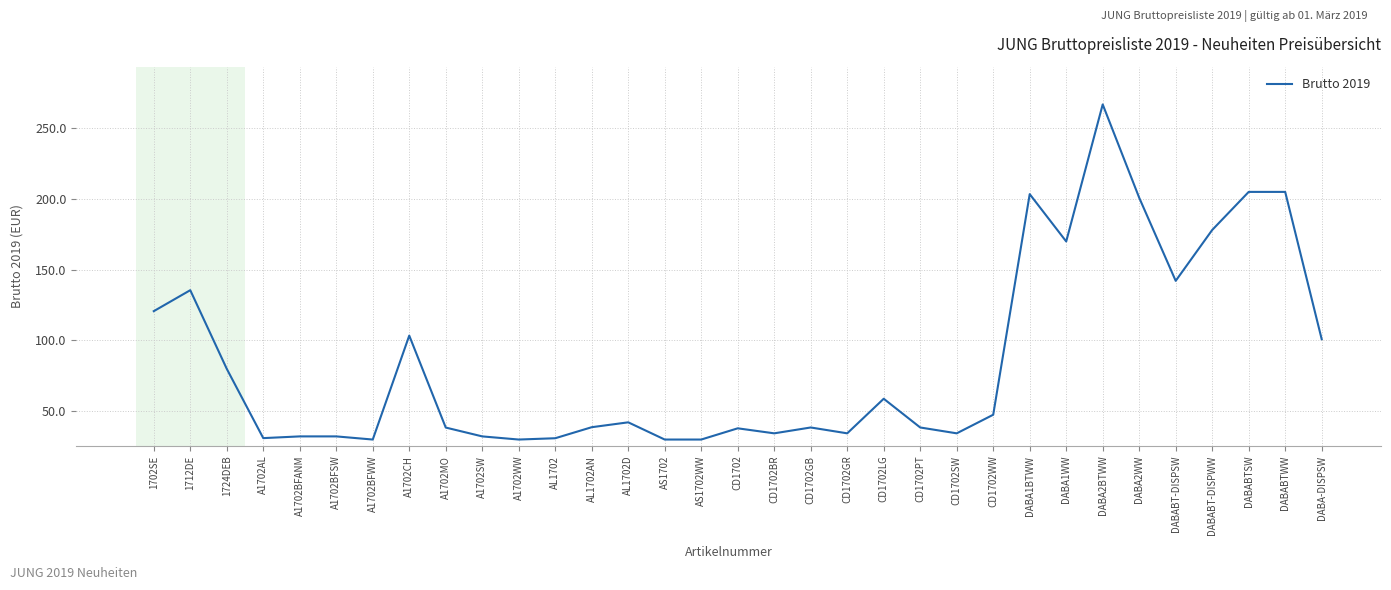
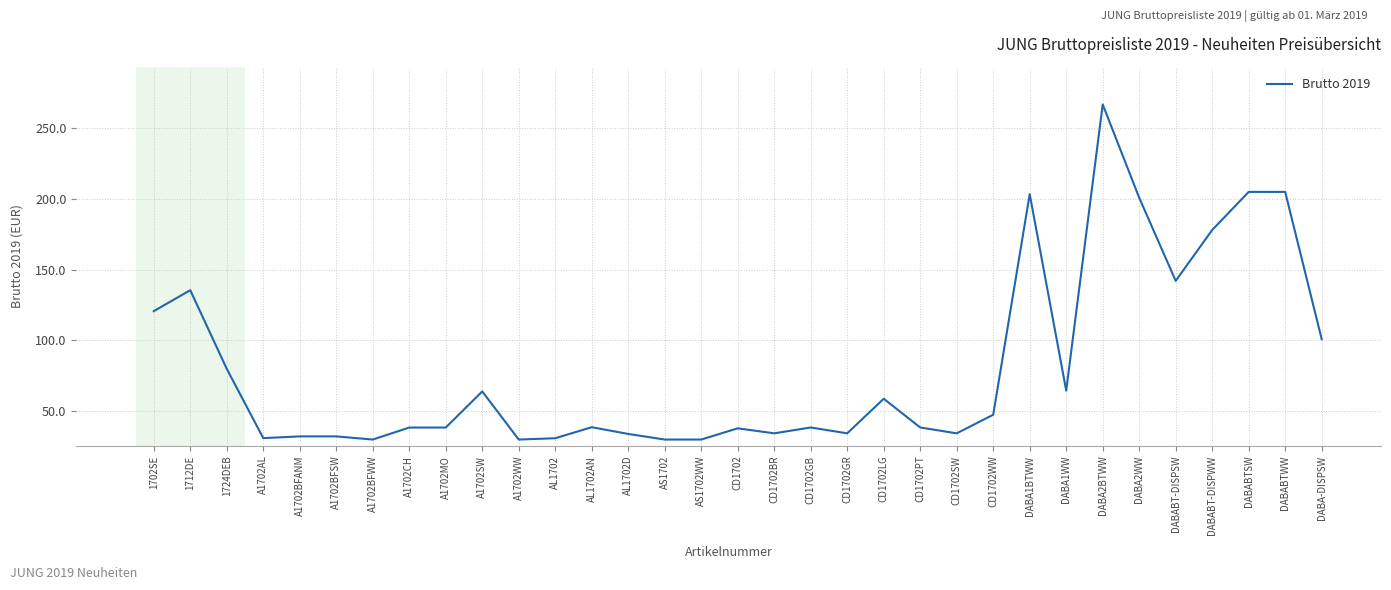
  {
    "1702SE": 121,
    "1712DE": 135,
    "1724DEB": 80,
    "A1702AL": 31,
    "A1702BFANM": 32,
    "A1702BFSW": 32,
    "A1702BFWW": 30,
-   "A1702CH": 103,
+   "A1702CH": 38,
    "A1702MO": 38,
-   "A1702SW": 32,
+   "A1702SW": 64,
    "A1702WW": 30,
    "AL1702": 31,
    "AL1702AN": 39,
-   "AL1702D": 42,
+   "AL1702D": 34,
    "AS1702": 30,
    "AS1702WW": 30,
    "CD1702": 38,
    "CD1702BR": 34,
    "CD1702GB": 39,
    "CD1702GR": 34,
    "CD1702LG": 59,
    "CD1702PT": 39,
    "CD1702SW": 34,
    "CD1702WW": 48,
    "DABA1BTWW": 203,
-   "DABA1WW": 170,
+   "DABA1WW": 65,
    "DABA2BTWW": 267,
    "DABA2WW": 201,
    "DABABT-DISPSW": 142,
    "DABABT-DISPWW": 178,
    "DABABTSW": 205,
    "DABABTWW": 205,
    "DABA-DISPSW": 101
  }
